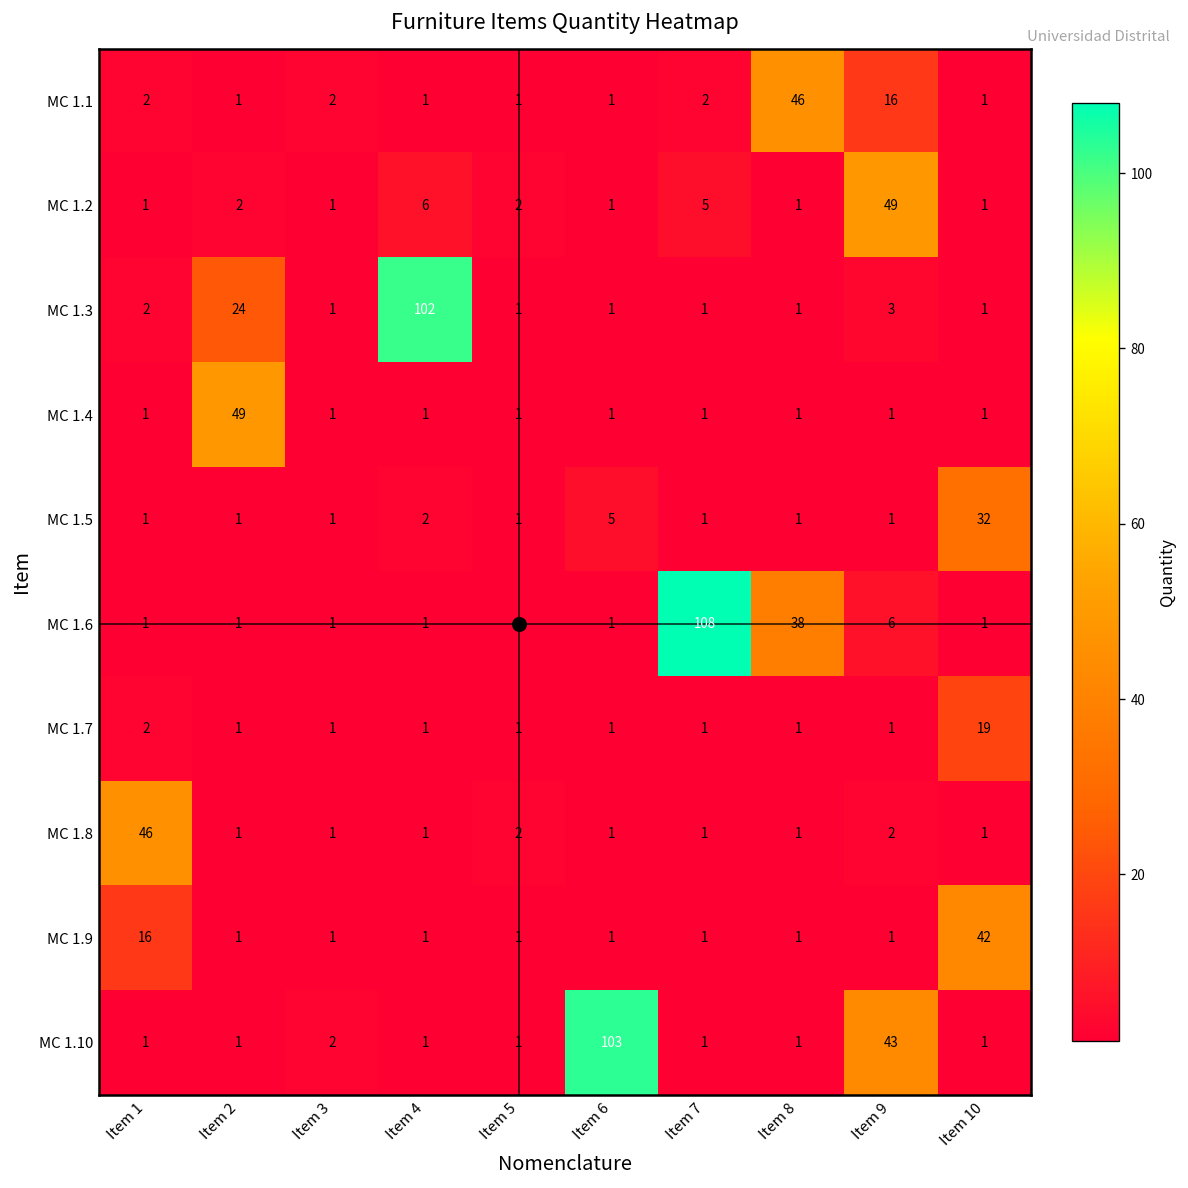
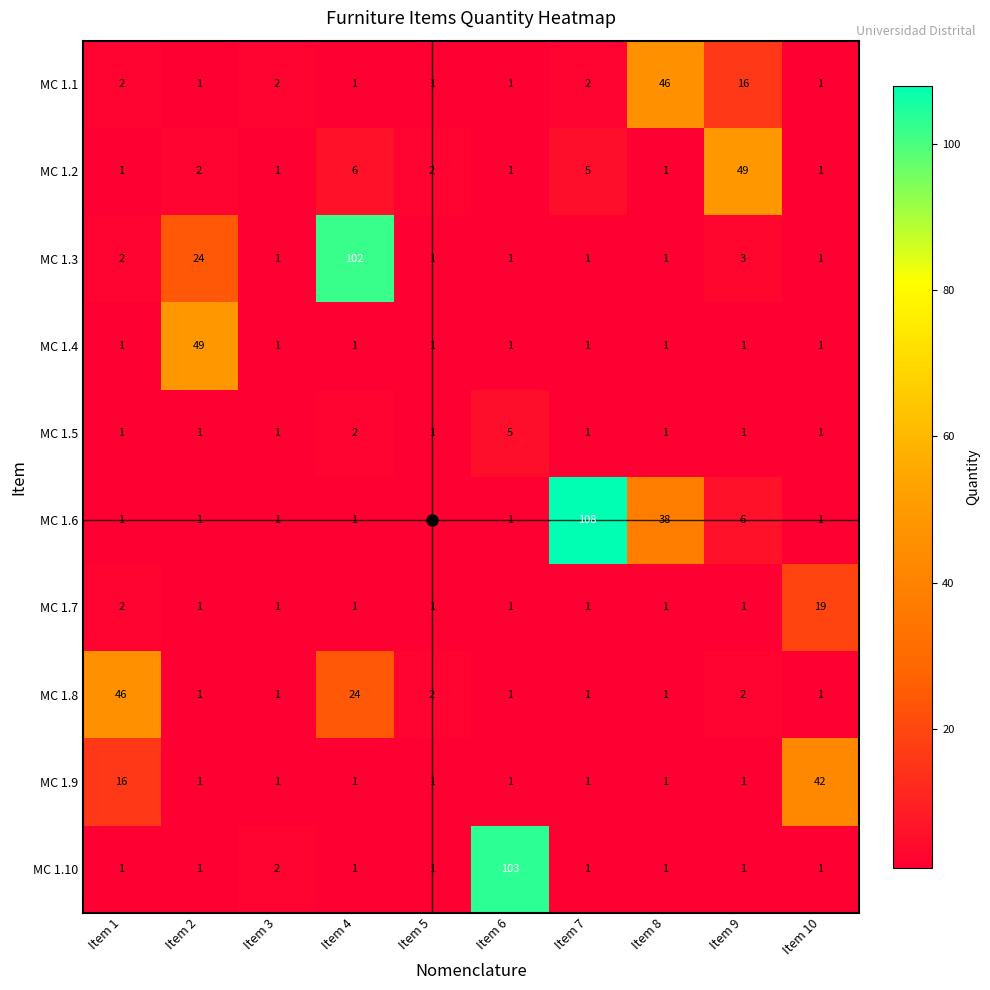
  {
    "MC 1.1": {
      "Item 1": 2,
      "Item 2": 1,
      "Item 3": 2,
      "Item 4": 1,
      "Item 5": 1,
      "Item 6": 1,
      "Item 7": 2,
      "Item 8": 46,
      "Item 9": 16,
      "Item 10": 1
    },
    "MC 1.2": {
      "Item 1": 1,
      "Item 2": 2,
      "Item 3": 1,
      "Item 4": 6,
      "Item 5": 2,
      "Item 6": 1,
      "Item 7": 5,
      "Item 8": 1,
      "Item 9": 49,
      "Item 10": 1
    },
    "MC 1.3": {
      "Item 1": 2,
      "Item 2": 24,
      "Item 3": 1,
      "Item 4": 102,
      "Item 5": 1,
      "Item 6": 1,
      "Item 7": 1,
      "Item 8": 1,
      "Item 9": 3,
      "Item 10": 1
    },
    "MC 1.4": {
      "Item 1": 1,
      "Item 2": 49,
      "Item 3": 1,
      "Item 4": 1,
      "Item 5": 1,
      "Item 6": 1,
      "Item 7": 1,
      "Item 8": 1,
      "Item 9": 1,
      "Item 10": 1
    },
    "MC 1.5": {
      "Item 1": 1,
      "Item 2": 1,
      "Item 3": 1,
      "Item 4": 2,
      "Item 5": 1,
      "Item 6": 5,
      "Item 7": 1,
      "Item 8": 1,
      "Item 9": 1,
-     "Item 10": 32
+     "Item 10": 1
    },
    "MC 1.6": {
      "Item 1": 1,
      "Item 2": 1,
      "Item 3": 1,
      "Item 4": 1,
      "Item 6": 1,
      "Item 7": 108,
      "Item 8": 38,
      "Item 9": 6,
      "Item 10": 1
    },
    "MC 1.7": {
      "Item 1": 2,
      "Item 2": 1,
      "Item 3": 1,
      "Item 4": 1,
      "Item 5": 1,
      "Item 6": 1,
      "Item 7": 1,
      "Item 8": 1,
      "Item 9": 1,
      "Item 10": 19
    },
    "MC 1.8": {
      "Item 1": 46,
      "Item 2": 1,
      "Item 3": 1,
-     "Item 4": 1,
+     "Item 4": 24,
      "Item 5": 2,
      "Item 6": 1,
      "Item 7": 1,
      "Item 8": 1,
      "Item 9": 2,
      "Item 10": 1
    },
    "MC 1.9": {
      "Item 1": 16,
      "Item 2": 1,
      "Item 3": 1,
      "Item 4": 1,
      "Item 5": 1,
      "Item 6": 1,
      "Item 7": 1,
      "Item 8": 1,
      "Item 9": 1,
      "Item 10": 42
    },
    "MC 1.10": {
      "Item 1": 1,
      "Item 2": 1,
      "Item 3": 2,
      "Item 4": 1,
      "Item 5": 1,
      "Item 6": 103,
      "Item 7": 1,
      "Item 8": 1,
-     "Item 9": 43,
+     "Item 9": 1,
      "Item 10": 1
    }
  }
